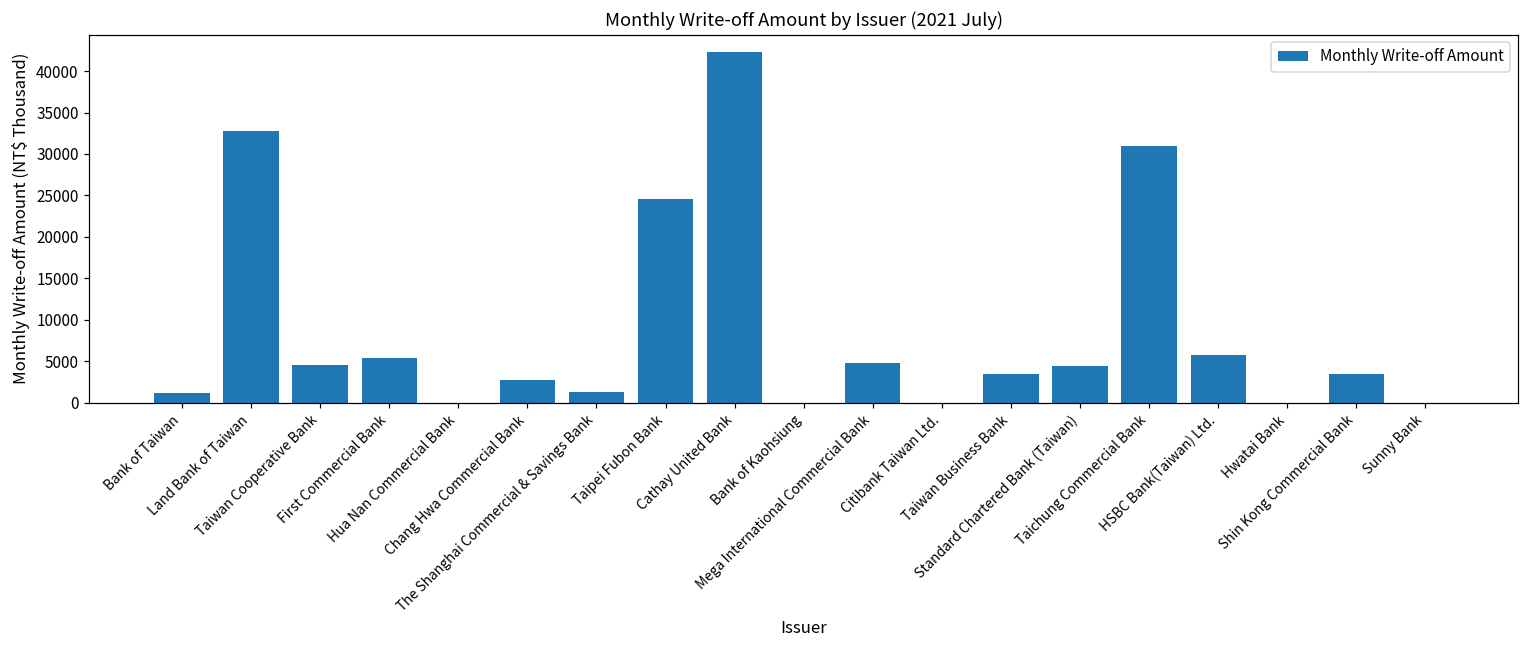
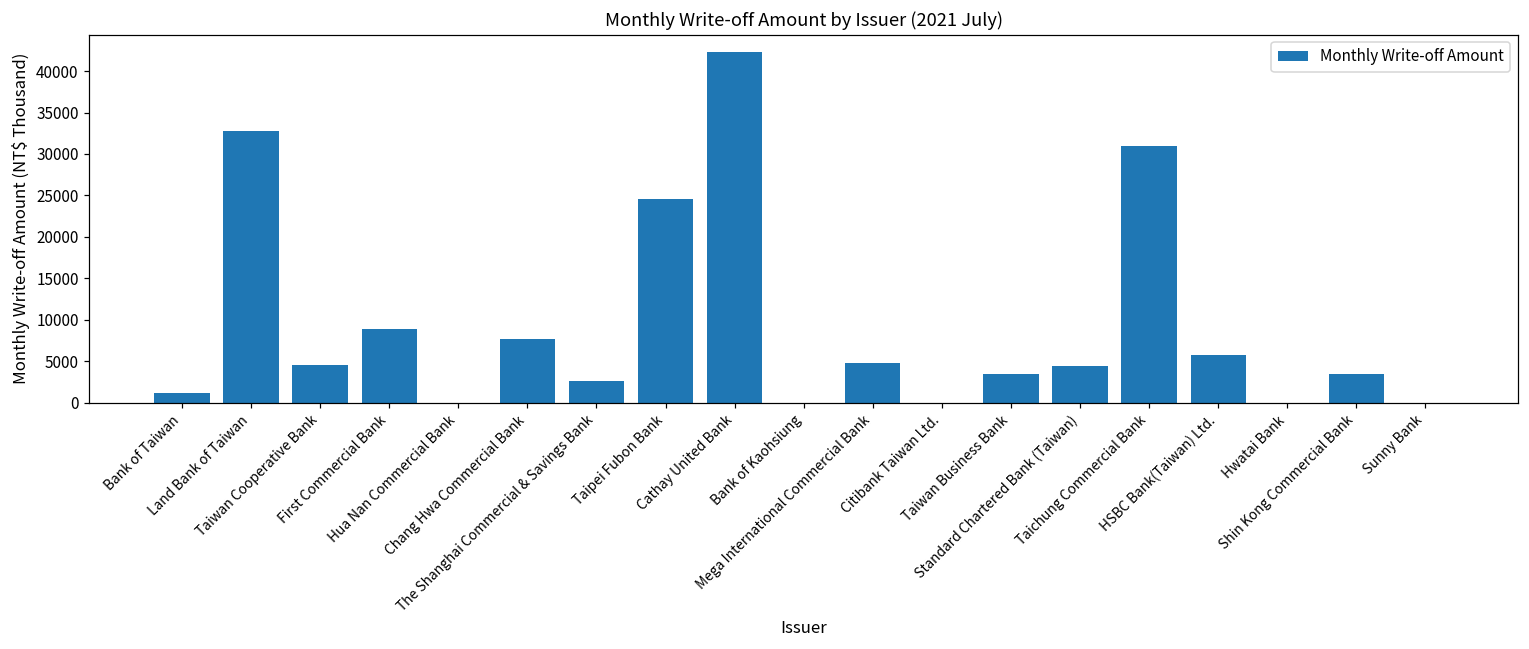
  {
    "Bank of Taiwan": 1000,
    "Land Bank of Taiwan": 33000,
    "Taiwan Cooperative Bank": 4000,
-   "First Commercial Bank": 5000,
+   "First Commercial Bank": 9000,
    "Hua Nan Commercial Bank": 0,
-   "Chang Hwa Commercial Bank": 3000,
-   "The Shanghai Commercial & Savings Bank": 1000,
+   "Chang Hwa Commercial Bank": 8000,
+   "The Shanghai Commercial & Savings Bank": 3000,
    "Taipei Fubon Bank": 25000,
    "Cathay United Bank": 42000,
    "Bank of Kaohsiung": 0,
    "Mega International Commercial Bank": 5000,
    "Citibank Taiwan Ltd.": 0,
    "Taiwan Business Bank": 3000,
    "Standard Chartered Bank (Taiwan)": 4000,
    "Taichung Commercial Bank": 31000,
    "HSBC Bank(Taiwan) Ltd.": 6000,
    "Hwatai Bank": 0,
    "Shin Kong Commercial Bank": 3000,
    "Sunny Bank": 0
  }
